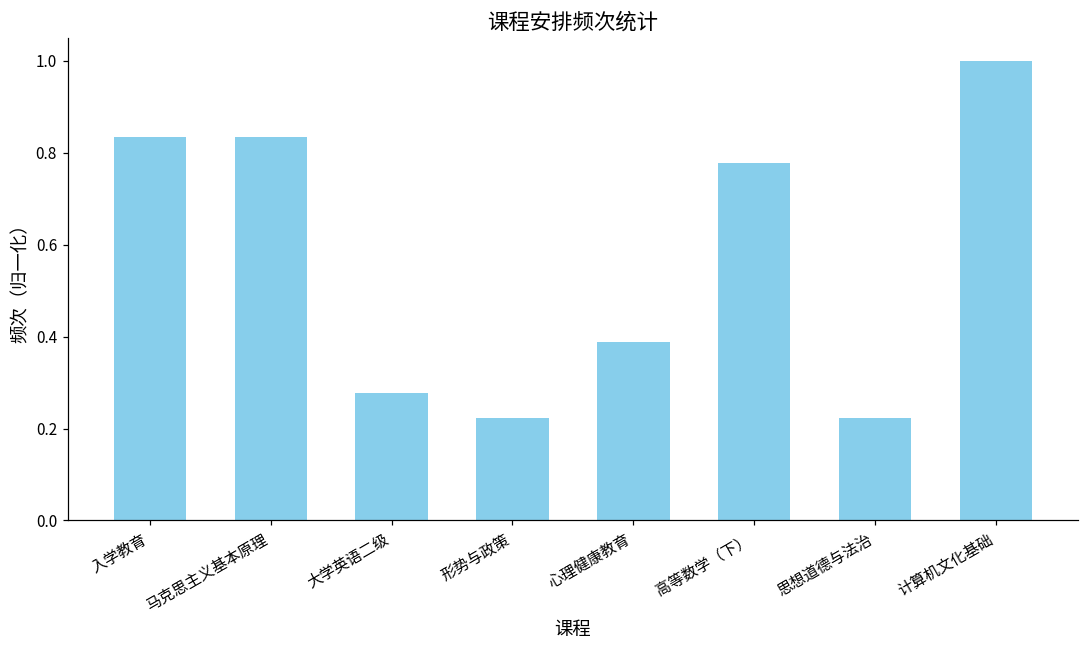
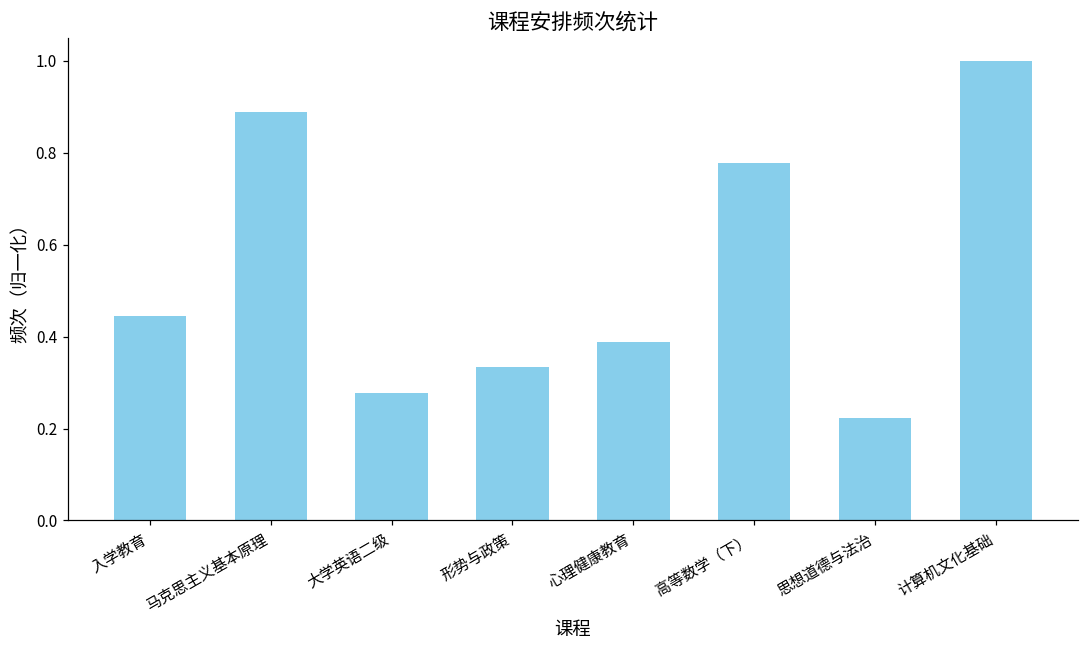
  {
-   "入学教育": 0.83,
-   "马克思主义基本原理": 0.83,
+   "入学教育": 0.44,
+   "马克思主义基本原理": 0.89,
    "大学英语二级": 0.28,
-   "形势与政策": 0.22,
+   "形势与政策": 0.33,
    "心理健康教育": 0.39,
    "高等数学（下）": 0.78,
    "思想道德与法治": 0.22,
    "计算机文化基础": 1.00
  }
